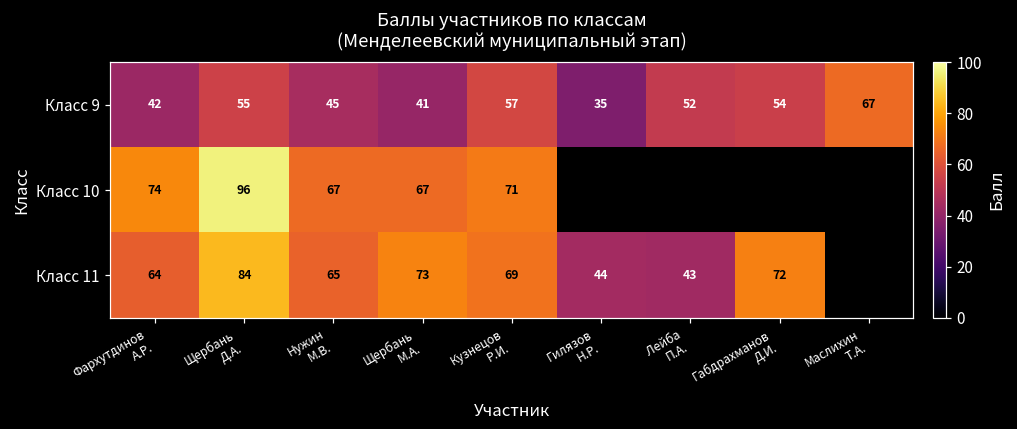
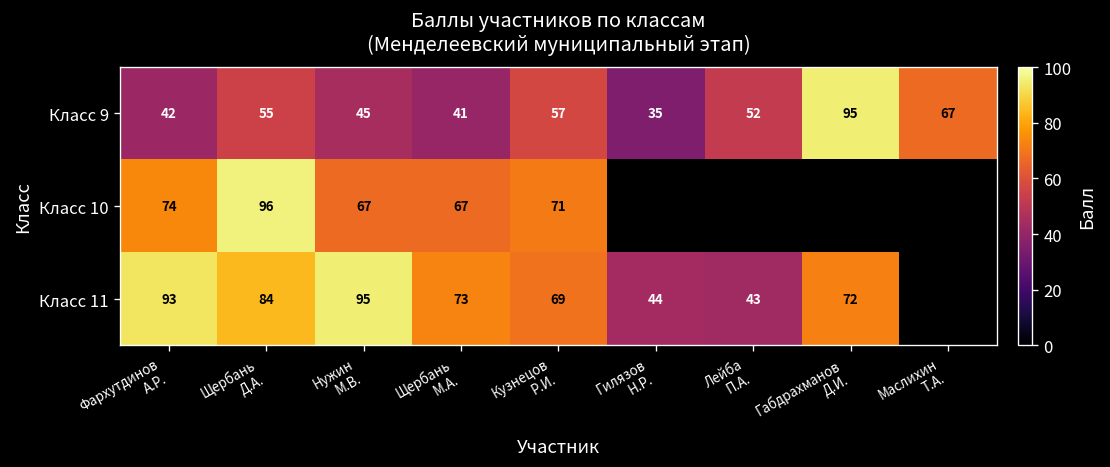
  {
    "Класс 9": {
      "Фархутдинов А.Р.": 42,
      "Щербань Д.А.": 55,
      "Нужин М.В.": 45,
      "Щербань М.А.": 41,
      "Кузнецов Р.И.": 57,
      "Гилязов Н.Р.": 35,
      "Лейба П.А.": 52,
-     "Габдрахманов Д.И.": 54,
+     "Габдрахманов Д.И.": 95,
      "Маслихин Т.А.": 67
    },
    "Класс 10": {
      "Фархутдинов А.Р.": 74,
      "Щербань Д.А.": 96,
      "Нужин М.В.": 67,
      "Щербань М.А.": 67,
      "Кузнецов Р.И.": 71
    },
    "Класс 11": {
-     "Фархутдинов А.Р.": 64,
+     "Фархутдинов А.Р.": 93,
      "Щербань Д.А.": 84,
-     "Нужин М.В.": 65,
+     "Нужин М.В.": 95,
      "Щербань М.А.": 73,
      "Кузнецов Р.И.": 69,
      "Гилязов Н.Р.": 44,
      "Лейба П.А.": 43,
      "Габдрахманов Д.И.": 72
    }
  }
